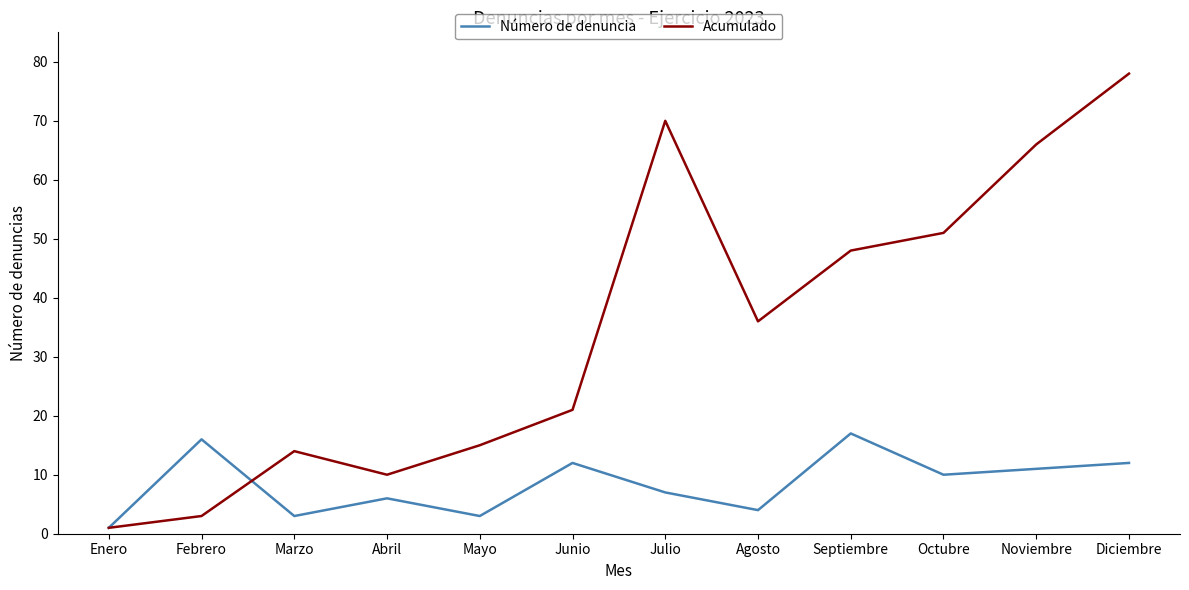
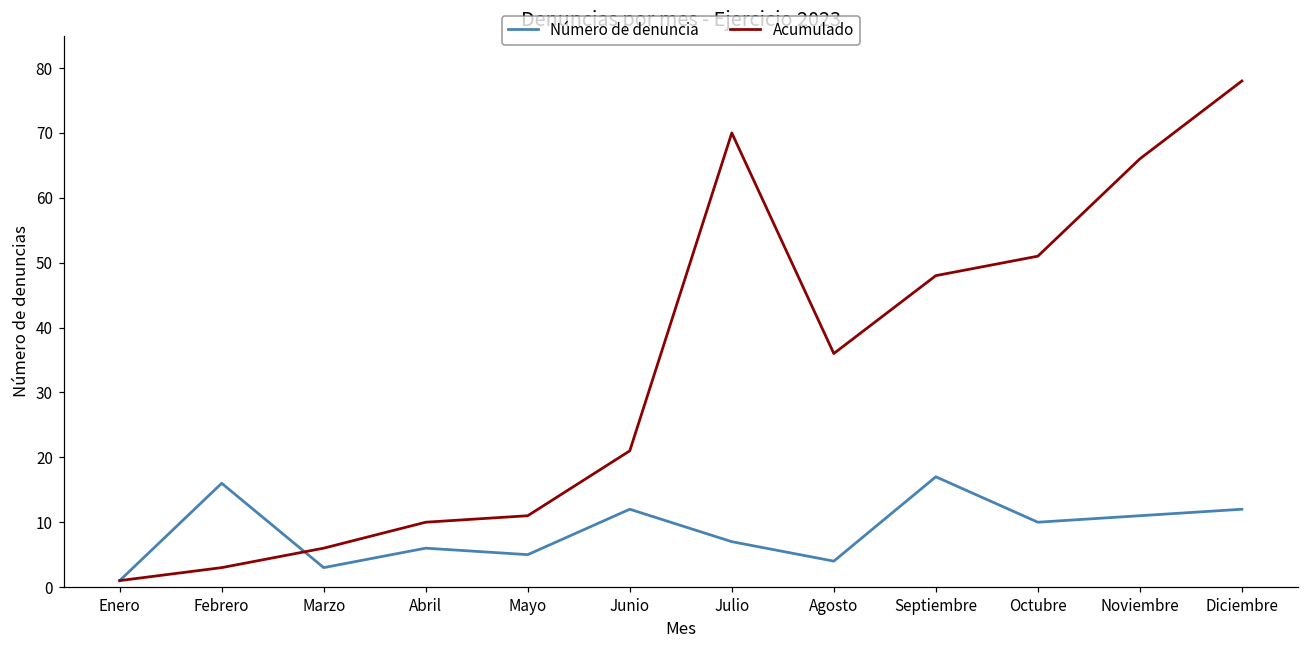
  {
    "Número de denuncia": {
      "Febrero": 16,
      "Marzo": 3,
      "Abril": 6,
-     "Mayo": 3,
+     "Mayo": 5,
      "Junio": 12,
      "Julio": 7,
      "Agosto": 4,
      "Septiembre": 17,
      "Octubre": 10,
      "Noviembre": 11,
      "Diciembre": 12
    },
    "Acumulado": {
      "Febrero": 3,
-     "Marzo": 14,
+     "Marzo": 6,
      "Abril": 10,
-     "Mayo": 15,
+     "Mayo": 11,
      "Junio": 21,
      "Julio": 70,
      "Agosto": 36,
      "Septiembre": 48,
      "Octubre": 51,
      "Noviembre": 66,
      "Diciembre": 78
    }
  }
